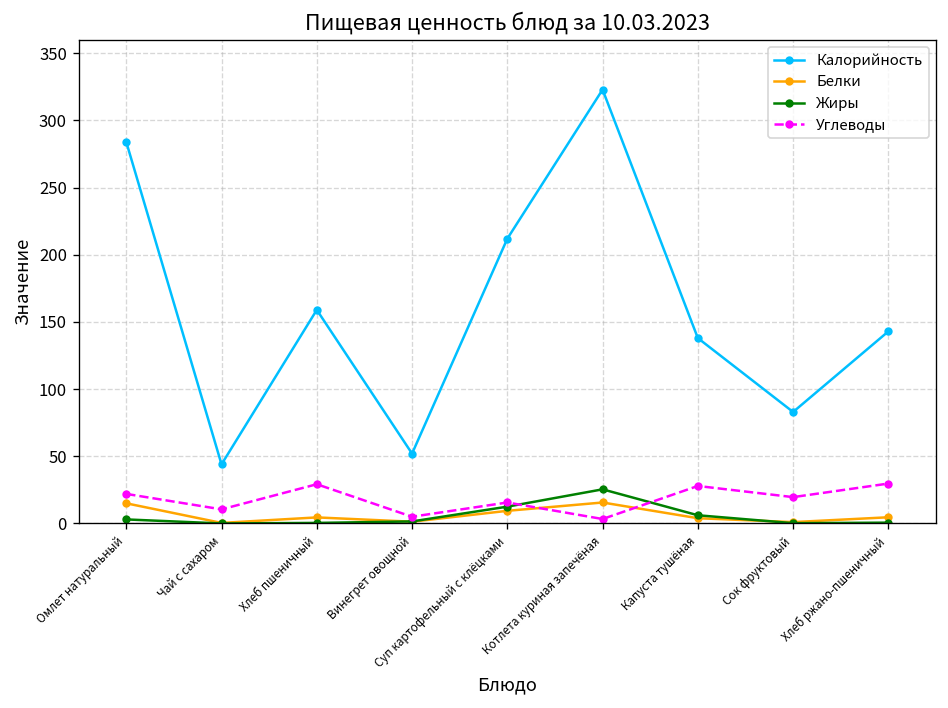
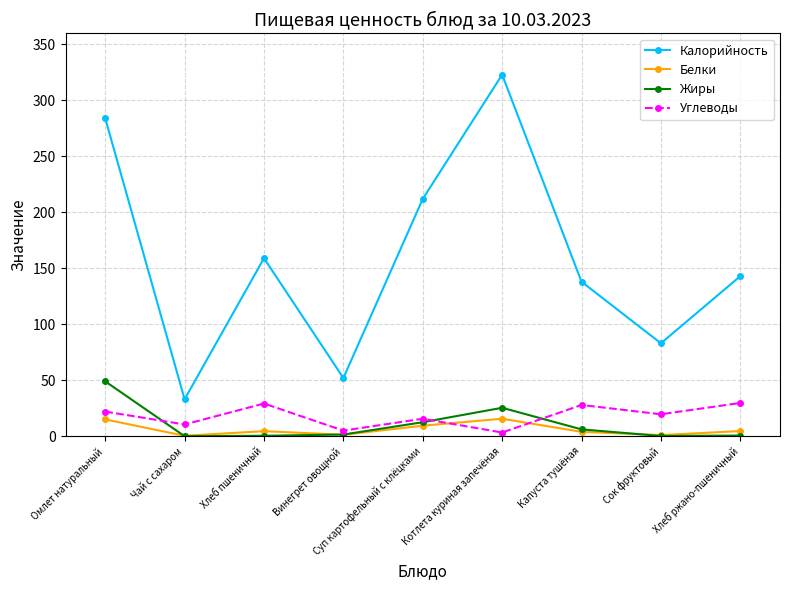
  {
    "Калорийность": {
      "Омлет натуральный": 284,
-     "Чай с сахаром": 44,
+     "Чай с сахаром": 33,
      "Хлеб пшеничный": 159,
      "Винегрет овощной": 52,
      "Суп картофельный с клёцками": 212,
      "Котлета куриная запечёная": 323,
      "Капуста тушёная": 138,
      "Сок фруктовый": 83,
      "Хлеб ржано-пшеничный": 143
    },
    "Белки": {
      "Омлет натуральный": 15,
      "Хлеб пшеничный": 5,
      "Суп картофельный с клёцками": 9,
      "Котлета куриная запечёная": 16,
      "Хлеб ржано-пшеничный": 5
    },
    "Жиры": {
-     "Омлет натуральный": 3,
+     "Омлет натуральный": 49,
      "Хлеб пшеничный": 0,
      "Суп картофельный с клёцками": 13,
      "Котлета куриная запечёная": 25,
      "Хлеб ржано-пшеничный": 1
    },
    "Углеводы": {
      "Омлет натуральный": 22,
      "Чай с сахаром": 11,
      "Хлеб пшеничный": 29,
      "Винегрет овощной": 5,
      "Суп картофельный с клёцками": 16,
      "Котлета куриная запечёная": 3,
      "Капуста тушёная": 28,
      "Сок фруктовый": 20,
      "Хлеб ржано-пшеничный": 30
    }
  }
